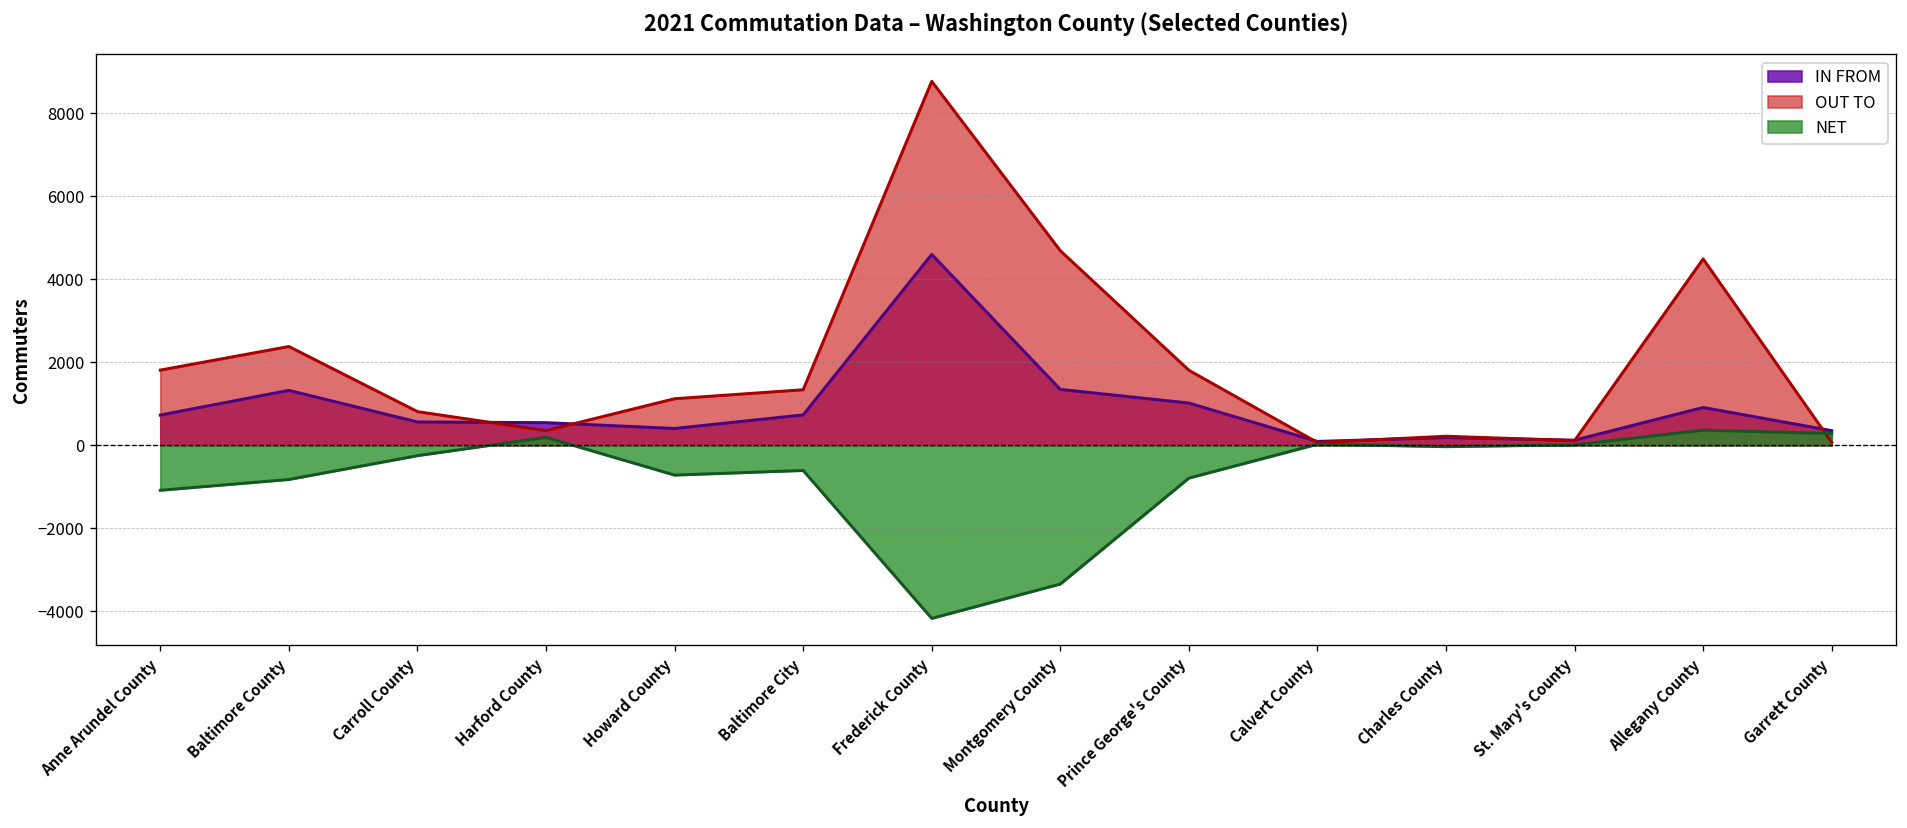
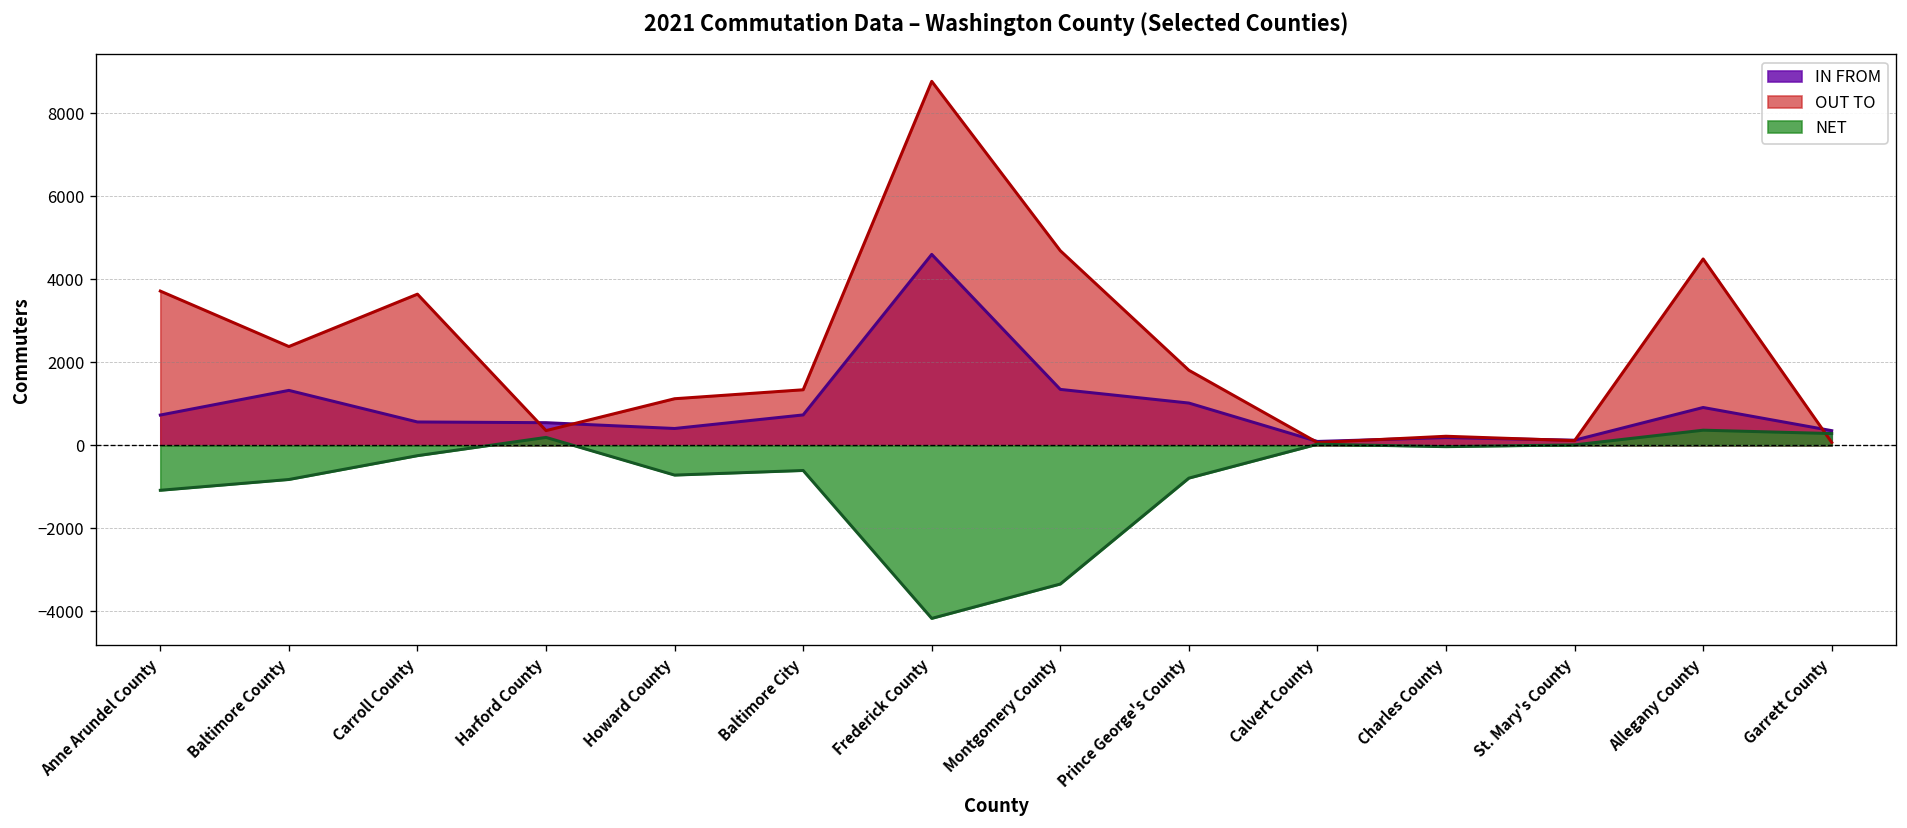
  {
    "IN FROM": {
      "Anne Arundel County": 700,
      "Baltimore County": 1300,
      "Carroll County": 600,
      "Harford County": 500,
      "Howard County": 400,
      "Baltimore City": 700,
      "Frederick County": 4600,
      "Montgomery County": 1300,
      "Prince George's County": 1000,
      "Allegany County": 900
    },
    "OUT TO": {
-     "Anne Arundel County": 1800,
+     "Anne Arundel County": 3700,
      "Baltimore County": 2400,
-     "Carroll County": 800,
+     "Carroll County": 3600,
      "Harford County": 400,
      "Howard County": 1100,
      "Baltimore City": 1300,
      "Frederick County": 8800,
      "Montgomery County": 4700,
      "Prince George's County": 1800,
      "Allegany County": 4500,
      "Garrett County": 100
    }
  }
